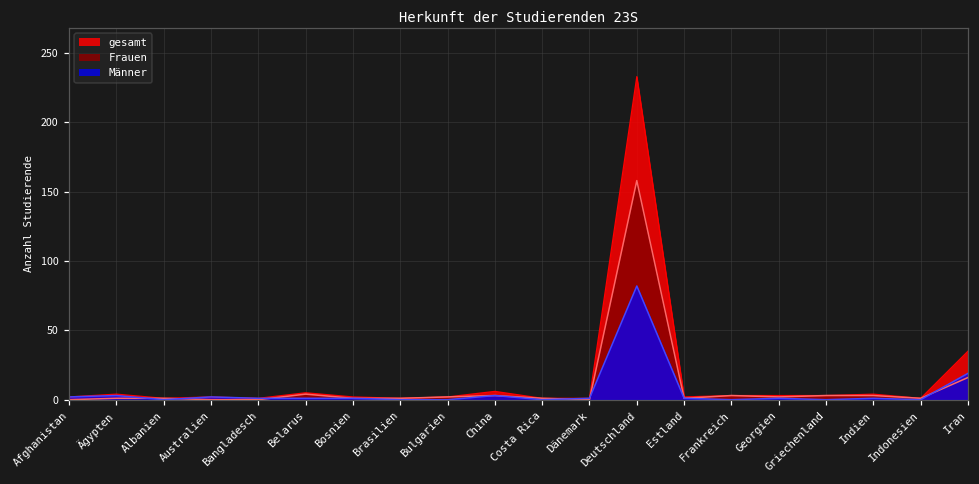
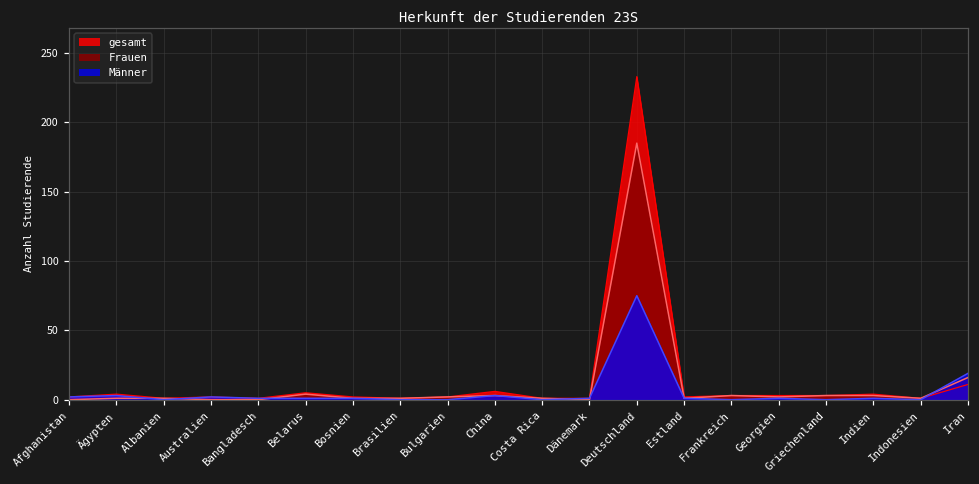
  {
    "gesamt": {
      "China": 6,
      "Deutschland": 233,
-     "Iran": 35
+     "Iran": 11
    },
    "Frauen": {
      "Afghanistan": 0,
      "Australien": 0,
-     "Deutschland": 158,
+     "Deutschland": 185,
      "Iran": 16
    },
    "Männer": {
      "Belarus": 1,
      "Bulgarien": 0,
-     "Deutschland": 82,
+     "Deutschland": 75,
      "Frankreich": 0,
      "Griechenland": 0,
      "Iran": 19
    }
  }
